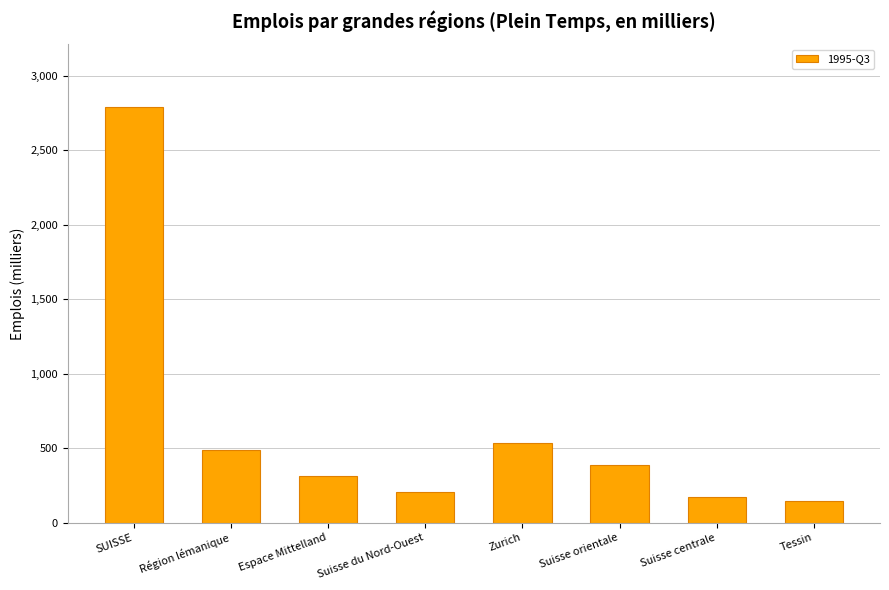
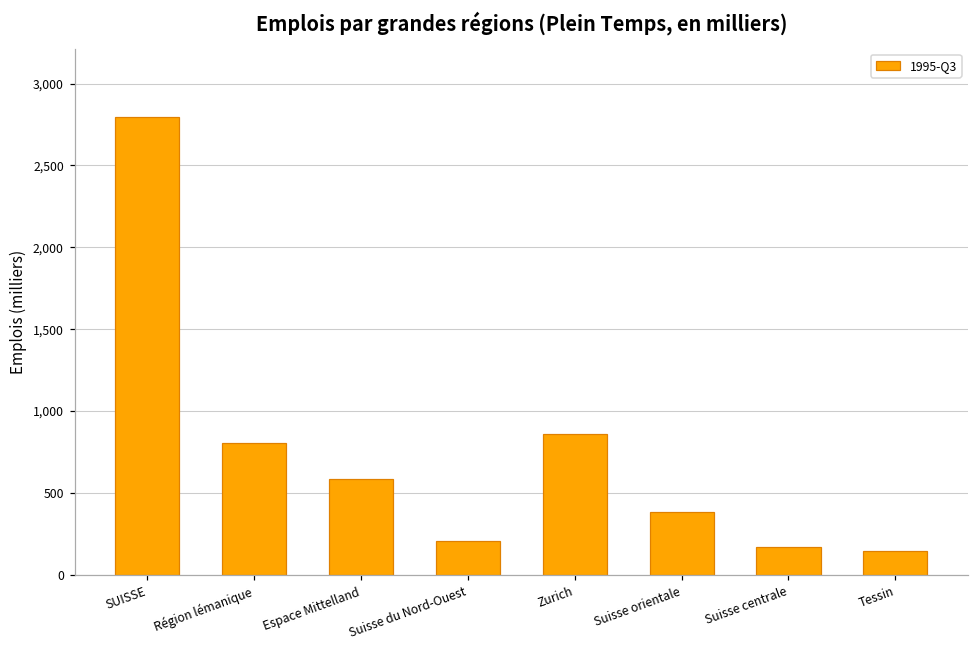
  {
    "SUISSE": "2,790",
-   "Région lémanique": "490",
-   "Espace Mittelland": "320",
+   "Région lémanique": "810",
+   "Espace Mittelland": "590",
    "Suisse du Nord-Ouest": "200",
-   "Zurich": "540",
+   "Zurich": "860",
    "Suisse orientale": "380",
    "Suisse centrale": "170",
    "Tessin": "150"
  }
